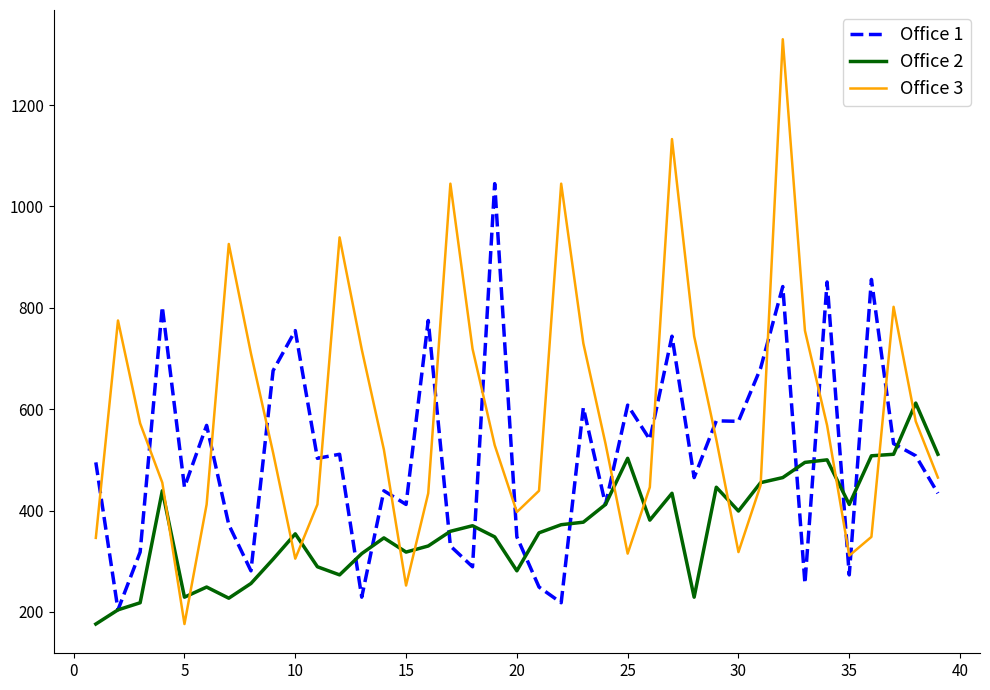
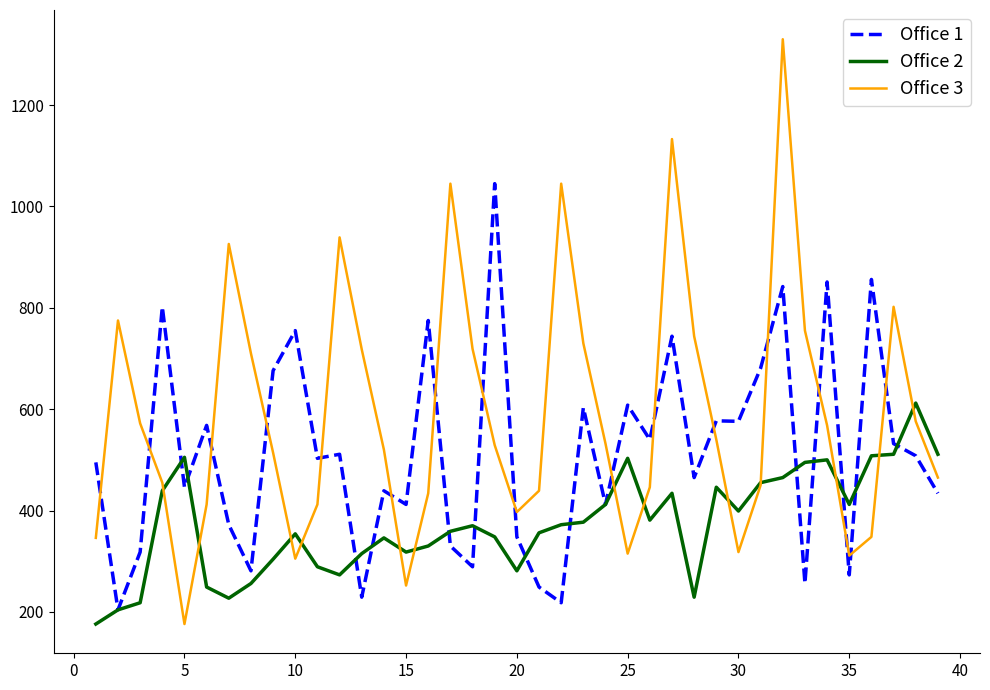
  {
    "Office 1": {
      "5": 450,
      "10": 760,
      "15": 410,
      "20": 350,
      "25": 610,
      "30": 580,
      "35": 270
    },
    "Office 2": {
-     "5": 230,
+     "5": 510,
      "10": 350,
      "15": 320,
      "20": 280,
      "25": 500,
      "30": 400,
      "35": 410
    },
    "Office 3": {
      "5": 180,
      "10": 310,
      "15": 250,
      "20": 400,
      "25": 320,
      "30": 320,
      "35": 310
    }
  }
